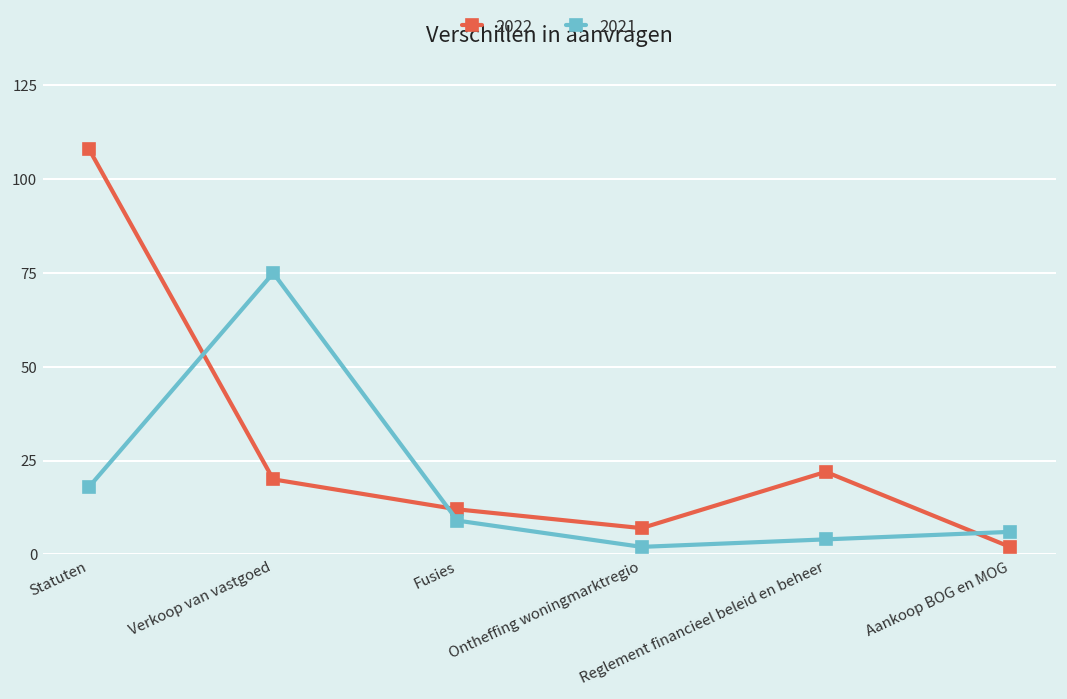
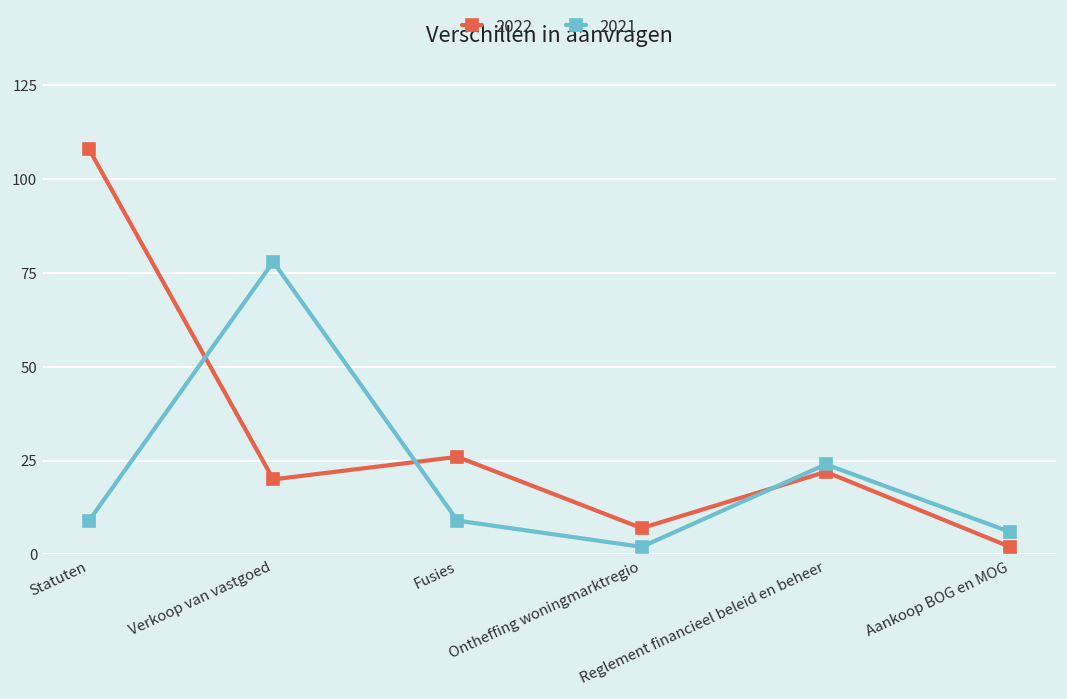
  {
    "2022": {
      "Statuten": 108,
      "Verkoop van vastgoed": 20,
-     "Fusies": 12,
+     "Fusies": 26,
      "Ontheffing woningmarktregio": 7,
      "Reglement financieel beleid en beheer": 22,
      "Aankoop BOG en MOG": 2
    },
    "2021": {
-     "Statuten": 18,
-     "Verkoop van vastgoed": 75,
+     "Statuten": 9,
+     "Verkoop van vastgoed": 78,
      "Fusies": 9,
      "Ontheffing woningmarktregio": 2,
-     "Reglement financieel beleid en beheer": 4,
+     "Reglement financieel beleid en beheer": 24,
      "Aankoop BOG en MOG": 6
    }
  }
